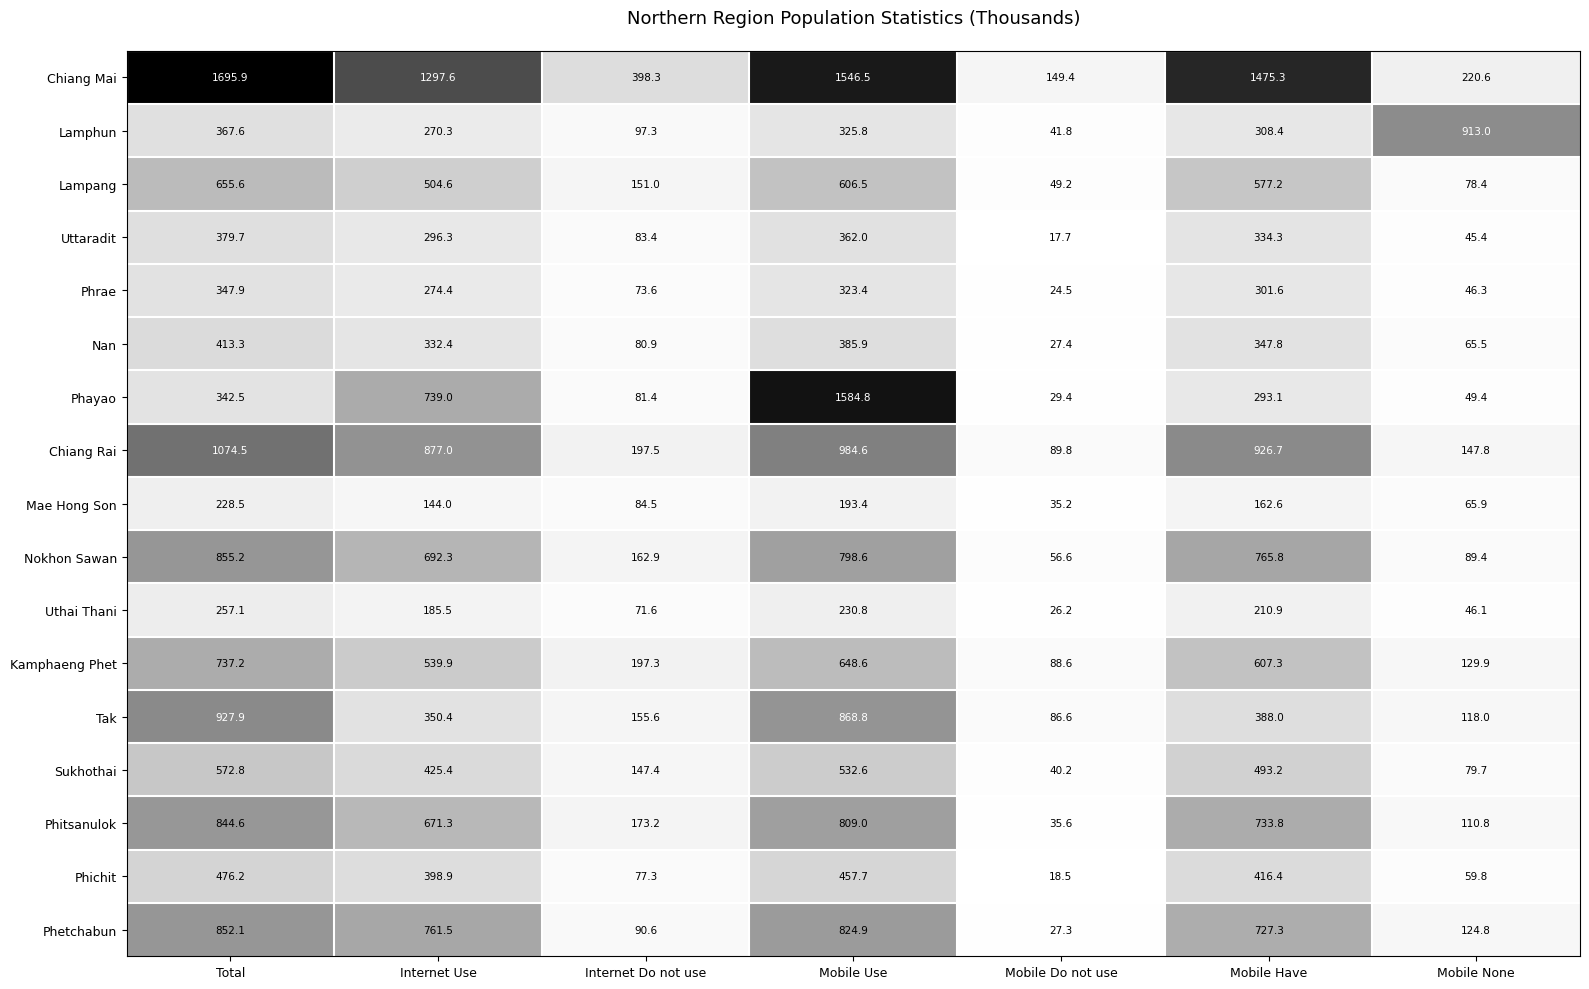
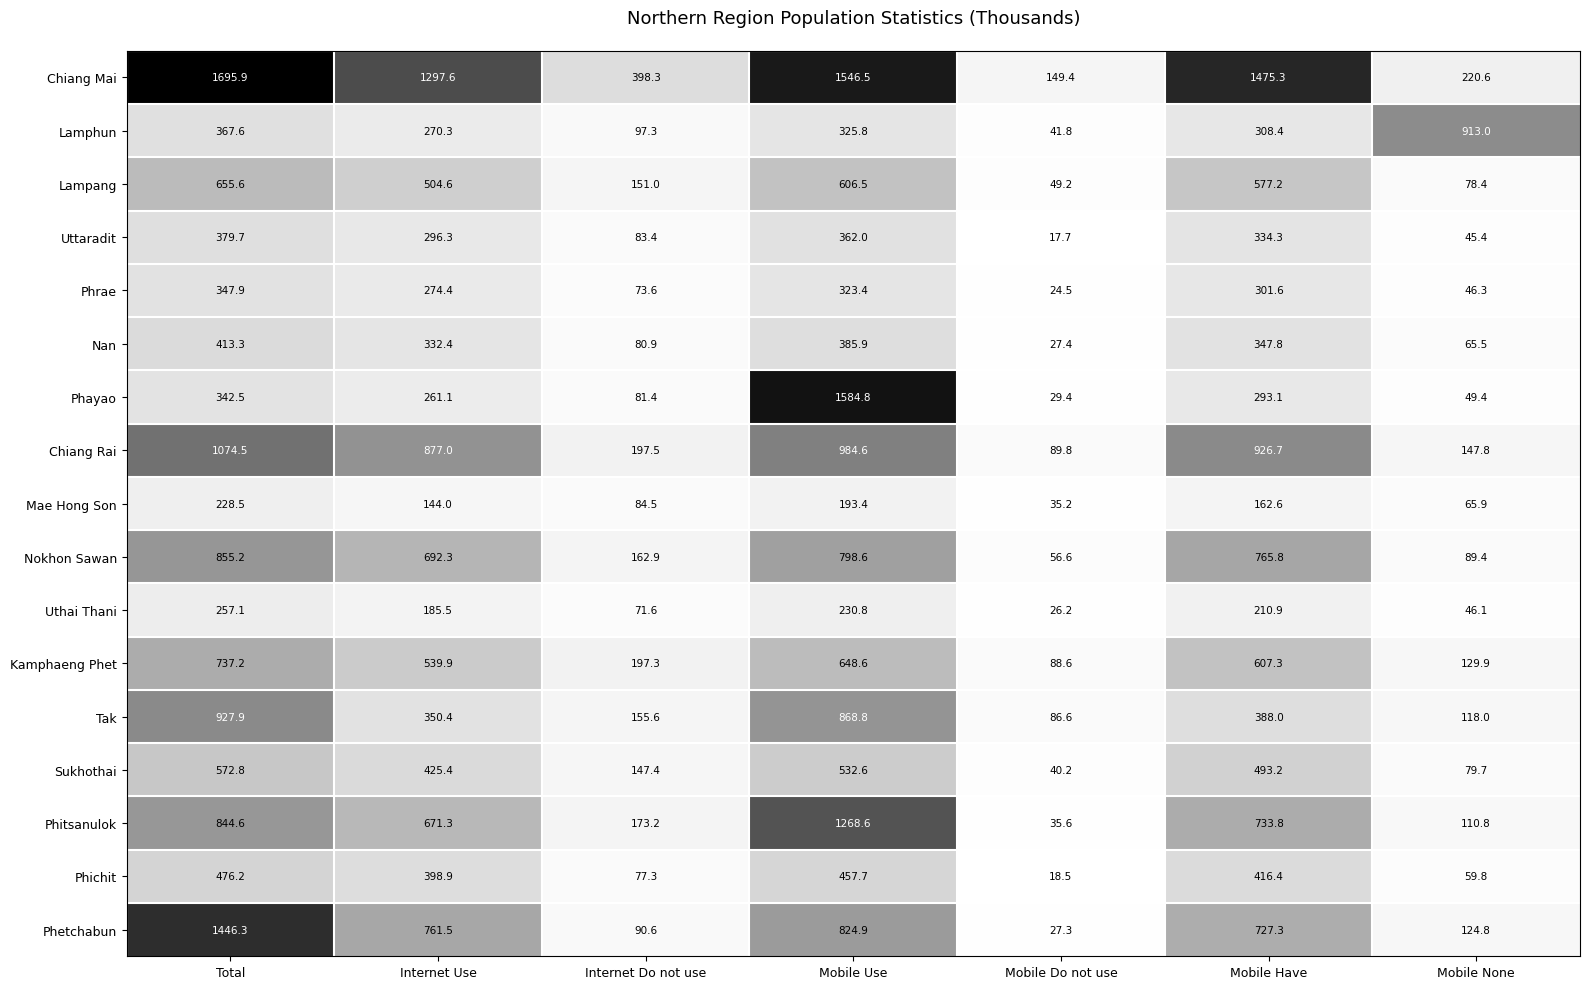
  {
    "Chiang Mai": {
      "Total": 1695.9,
      "Internet Use": 1297.6,
      "Internet Do not use": 398.3,
      "Mobile Use": 1546.5,
      "Mobile Do not use": 149.4,
      "Mobile Have": 1475.3,
      "Mobile None": 220.6
    },
    "Lamphun": {
      "Total": 367.6,
      "Internet Use": 270.3,
      "Internet Do not use": 97.3,
      "Mobile Use": 325.8,
      "Mobile Do not use": 41.8,
      "Mobile Have": 308.4,
      "Mobile None": 913.0
    },
    "Lampang": {
      "Total": 655.6,
      "Internet Use": 504.6,
      "Internet Do not use": 151.0,
      "Mobile Use": 606.5,
      "Mobile Do not use": 49.2,
      "Mobile Have": 577.2,
      "Mobile None": 78.4
    },
    "Uttaradit": {
      "Total": 379.7,
      "Internet Use": 296.3,
      "Internet Do not use": 83.4,
      "Mobile Use": 362.0,
      "Mobile Do not use": 17.7,
      "Mobile Have": 334.3,
      "Mobile None": 45.4
    },
    "Phrae": {
      "Total": 347.9,
      "Internet Use": 274.4,
      "Internet Do not use": 73.6,
      "Mobile Use": 323.4,
      "Mobile Do not use": 24.5,
      "Mobile Have": 301.6,
      "Mobile None": 46.3
    },
    "Nan": {
      "Total": 413.3,
      "Internet Use": 332.4,
      "Internet Do not use": 80.9,
      "Mobile Use": 385.9,
      "Mobile Do not use": 27.4,
      "Mobile Have": 347.8,
      "Mobile None": 65.5
    },
    "Phayao": {
      "Total": 342.5,
-     "Internet Use": 739.0,
+     "Internet Use": 261.1,
      "Internet Do not use": 81.4,
      "Mobile Use": 1584.8,
      "Mobile Do not use": 29.4,
      "Mobile Have": 293.1,
      "Mobile None": 49.4
    },
    "Chiang Rai": {
      "Total": 1074.5,
      "Internet Use": 877.0,
      "Internet Do not use": 197.5,
      "Mobile Use": 984.6,
      "Mobile Do not use": 89.8,
      "Mobile Have": 926.7,
      "Mobile None": 147.8
    },
    "Mae Hong Son": {
      "Total": 228.5,
      "Internet Use": 144.0,
      "Internet Do not use": 84.5,
      "Mobile Use": 193.4,
      "Mobile Do not use": 35.2,
      "Mobile Have": 162.6,
      "Mobile None": 65.9
    },
    "Nokhon Sawan": {
      "Total": 855.2,
      "Internet Use": 692.3,
      "Internet Do not use": 162.9,
      "Mobile Use": 798.6,
      "Mobile Do not use": 56.6,
      "Mobile Have": 765.8,
      "Mobile None": 89.4
    },
    "Uthai Thani": {
      "Total": 257.1,
      "Internet Use": 185.5,
      "Internet Do not use": 71.6,
      "Mobile Use": 230.8,
      "Mobile Do not use": 26.2,
      "Mobile Have": 210.9,
      "Mobile None": 46.1
    },
    "Kamphaeng Phet": {
      "Total": 737.2,
      "Internet Use": 539.9,
      "Internet Do not use": 197.3,
      "Mobile Use": 648.6,
      "Mobile Do not use": 88.6,
      "Mobile Have": 607.3,
      "Mobile None": 129.9
    },
    "Tak": {
      "Total": 927.9,
      "Internet Use": 350.4,
      "Internet Do not use": 155.6,
      "Mobile Use": 868.8,
      "Mobile Do not use": 86.6,
      "Mobile Have": 388.0,
      "Mobile None": 118.0
    },
    "Sukhothai": {
      "Total": 572.8,
      "Internet Use": 425.4,
      "Internet Do not use": 147.4,
      "Mobile Use": 532.6,
      "Mobile Do not use": 40.2,
      "Mobile Have": 493.2,
      "Mobile None": 79.7
    },
    "Phitsanulok": {
      "Total": 844.6,
      "Internet Use": 671.3,
      "Internet Do not use": 173.2,
-     "Mobile Use": 809.0,
+     "Mobile Use": 1268.6,
      "Mobile Do not use": 35.6,
      "Mobile Have": 733.8,
      "Mobile None": 110.8
    },
    "Phichit": {
      "Total": 476.2,
      "Internet Use": 398.9,
      "Internet Do not use": 77.3,
      "Mobile Use": 457.7,
      "Mobile Do not use": 18.5,
      "Mobile Have": 416.4,
      "Mobile None": 59.8
    },
    "Phetchabun": {
-     "Total": 852.1,
+     "Total": 1446.3,
      "Internet Use": 761.5,
      "Internet Do not use": 90.6,
      "Mobile Use": 824.9,
      "Mobile Do not use": 27.3,
      "Mobile Have": 727.3,
      "Mobile None": 124.8
    }
  }
